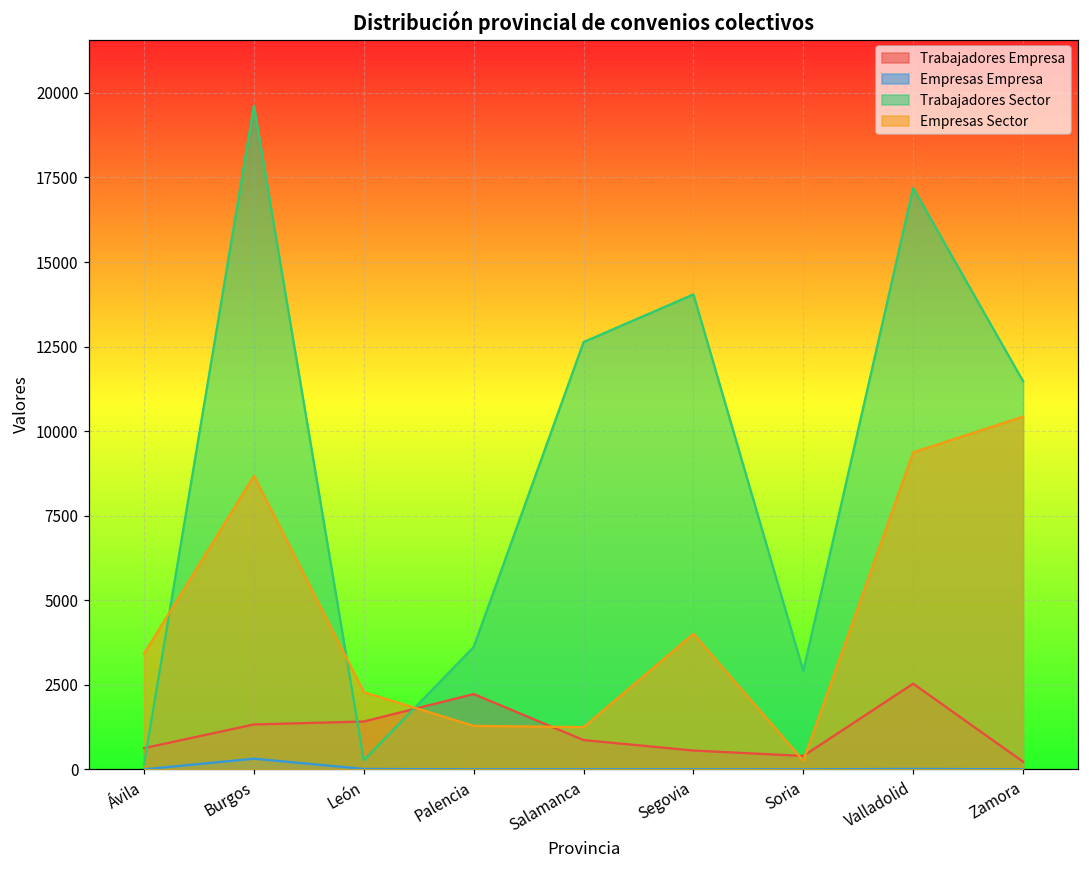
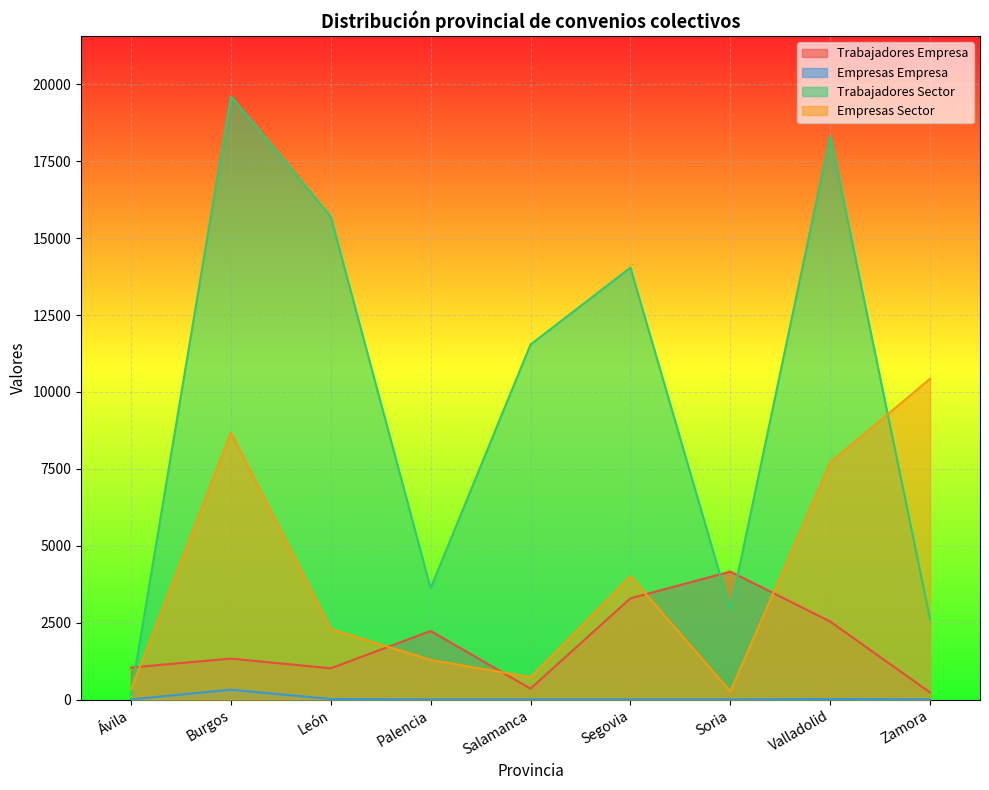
  {
    "Trabajadores Empresa": {
-     "Ávila": 600,
+     "Ávila": 1000,
      "Burgos": 1300,
-     "León": 1400,
+     "León": 1000,
      "Palencia": 2200,
-     "Salamanca": 900,
-     "Segovia": 600,
-     "Soria": 400,
+     "Salamanca": 400,
+     "Segovia": 3300,
+     "Soria": 4200,
      "Valladolid": 2500,
      "Zamora": 200
    },
    "Empresas Empresa": {
      "Ávila": 0,
      "Burgos": 300,
      "León": 0,
      "Palencia": 0,
      "Salamanca": 0,
      "Segovia": 0,
      "Soria": 0,
      "Valladolid": 0,
      "Zamora": 0
    },
    "Trabajadores Sector": {
      "Ávila": 200,
      "Burgos": 19600,
-     "León": 300,
+     "León": 15700,
      "Palencia": 3600,
-     "Salamanca": 12600,
+     "Salamanca": 11500,
      "Segovia": 14000,
      "Soria": 2900,
-     "Valladolid": 17200,
-     "Zamora": 11500
+     "Valladolid": 18300,
+     "Zamora": 2600
    },
    "Empresas Sector": {
-     "Ávila": 3400,
+     "Ávila": 300,
      "Burgos": 8700,
      "León": 2300,
      "Palencia": 1300,
-     "Salamanca": 1300,
+     "Salamanca": 700,
      "Segovia": 4000,
      "Soria": 300,
-     "Valladolid": 9400,
+     "Valladolid": 7700,
      "Zamora": 10400
    }
  }
